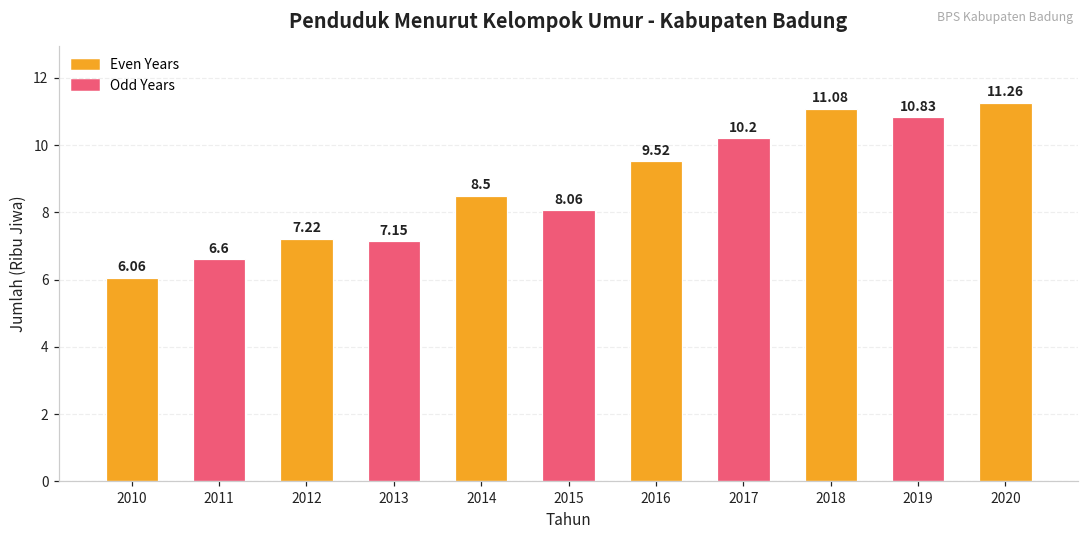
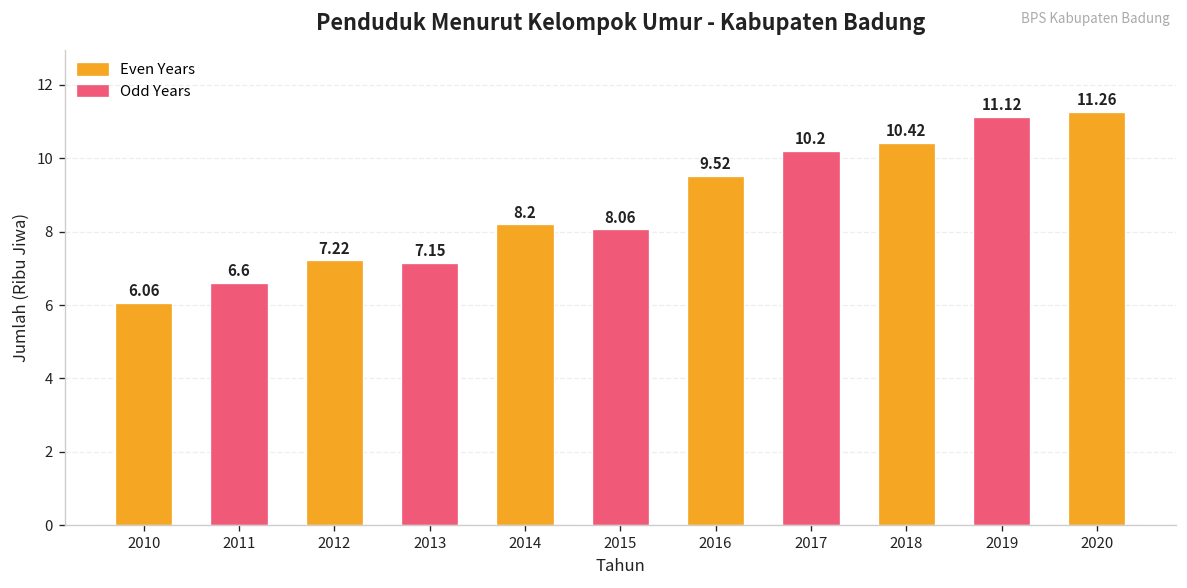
  {
    "2010": 6.06,
    "2011": 6.6,
    "2012": 7.22,
    "2013": 7.15,
-   "2014": 8.5,
+   "2014": 8.2,
    "2015": 8.06,
    "2016": 9.52,
    "2017": 10.2,
-   "2018": 11.08,
-   "2019": 10.83,
+   "2018": 10.42,
+   "2019": 11.12,
    "2020": 11.26
  }
